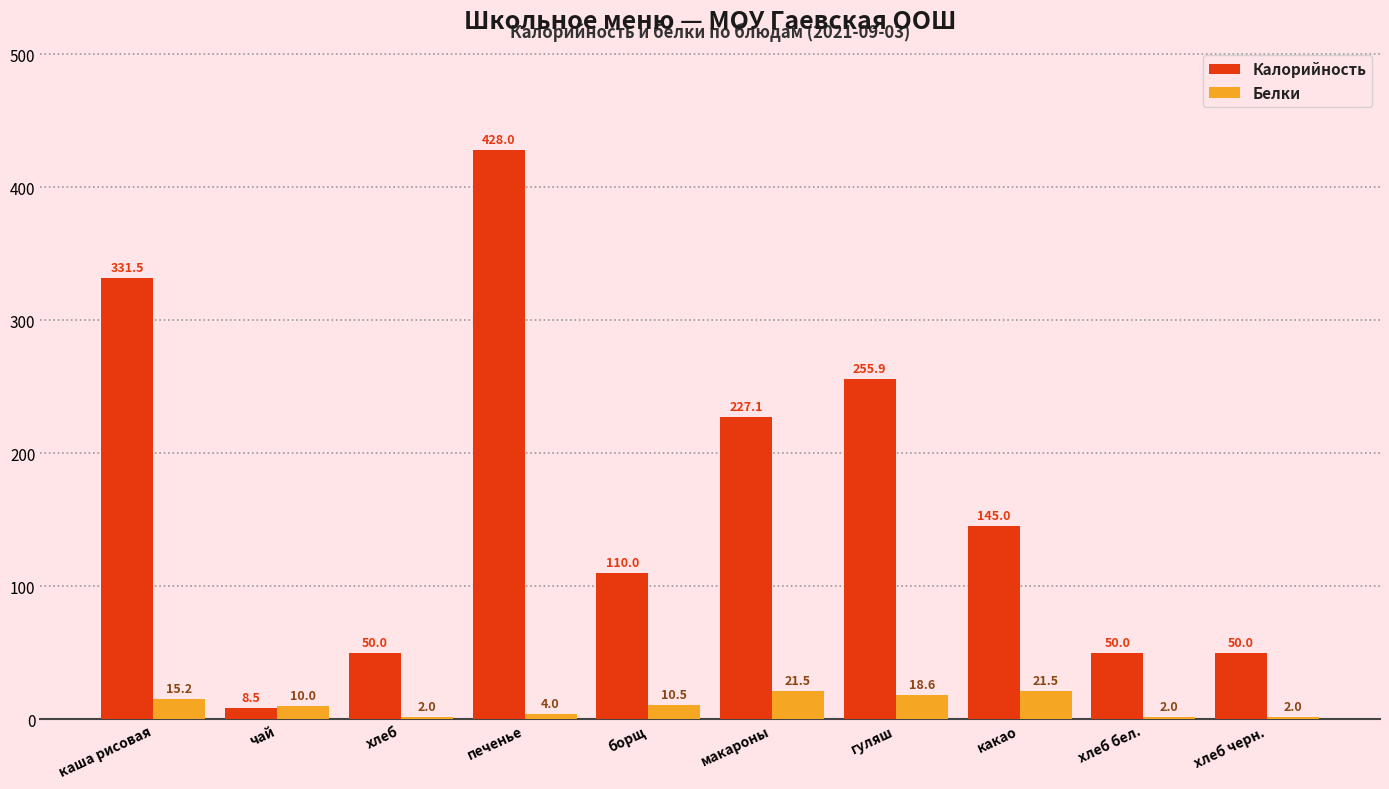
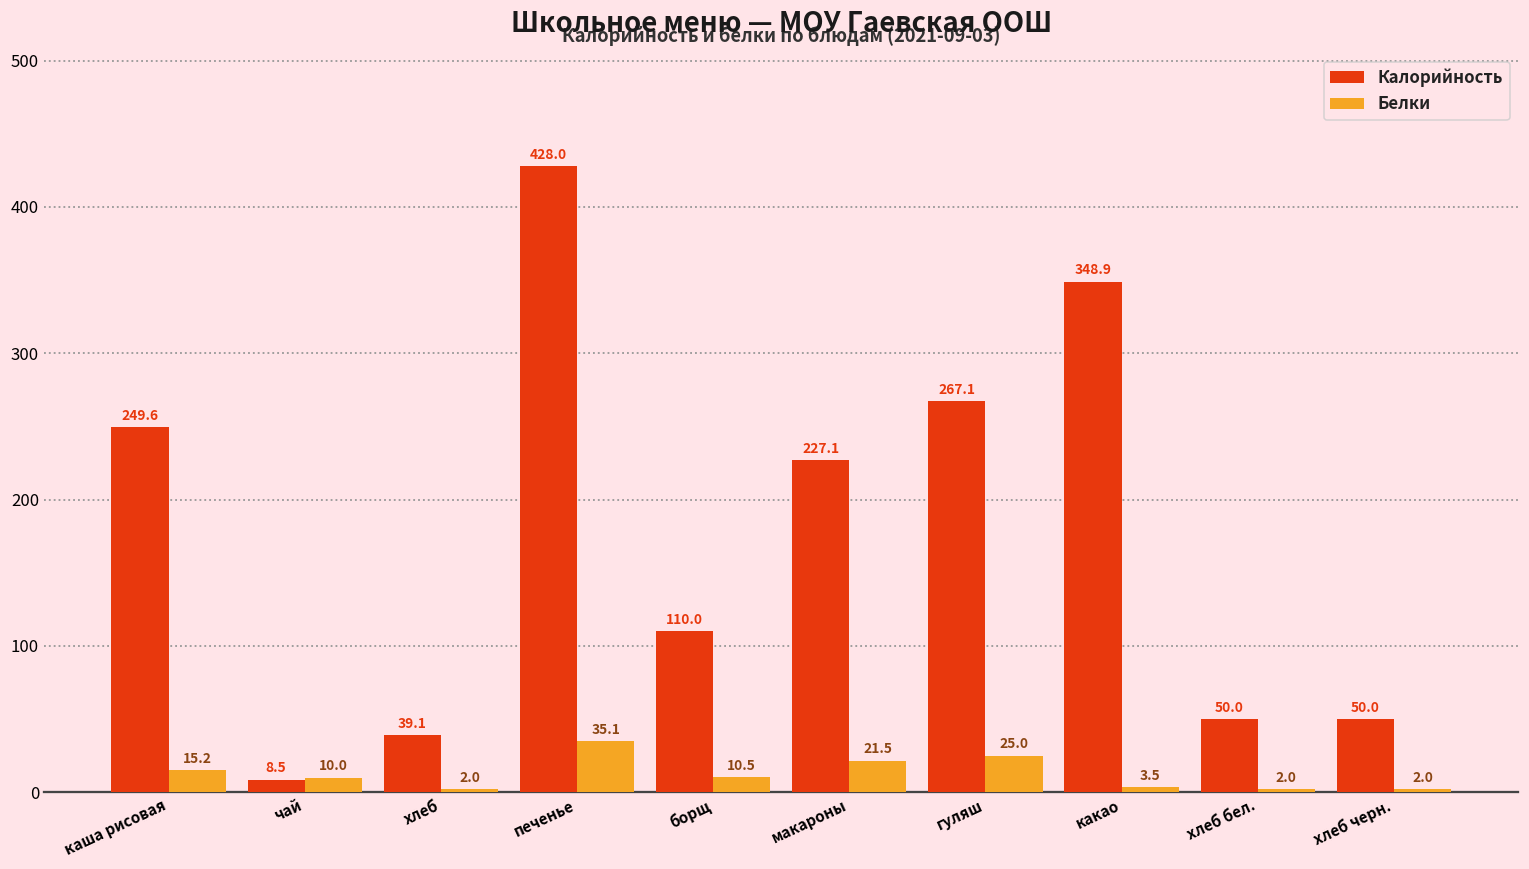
  {
    "Калорийность": {
-     "каша рисовая": 331.5,
+     "каша рисовая": 249.6,
      "чай": 8.5,
-     "хлеб": 50.0,
+     "хлеб": 39.1,
      "печенье": 428.0,
      "борщ": 110.0,
      "макароны": 227.1,
-     "гуляш": 255.9,
-     "какао": 145.0,
+     "гуляш": 267.1,
+     "какао": 348.9,
      "хлеб бел.": 50.0,
      "хлеб черн.": 50.0
    },
    "Белки": {
      "каша рисовая": 15.2,
      "чай": 10.0,
      "хлеб": 2.0,
-     "печенье": 4.0,
+     "печенье": 35.1,
      "борщ": 10.5,
      "макароны": 21.5,
-     "гуляш": 18.6,
-     "какао": 21.5,
+     "гуляш": 25.0,
+     "какао": 3.5,
      "хлеб бел.": 2.0,
      "хлеб черн.": 2.0
    }
  }
